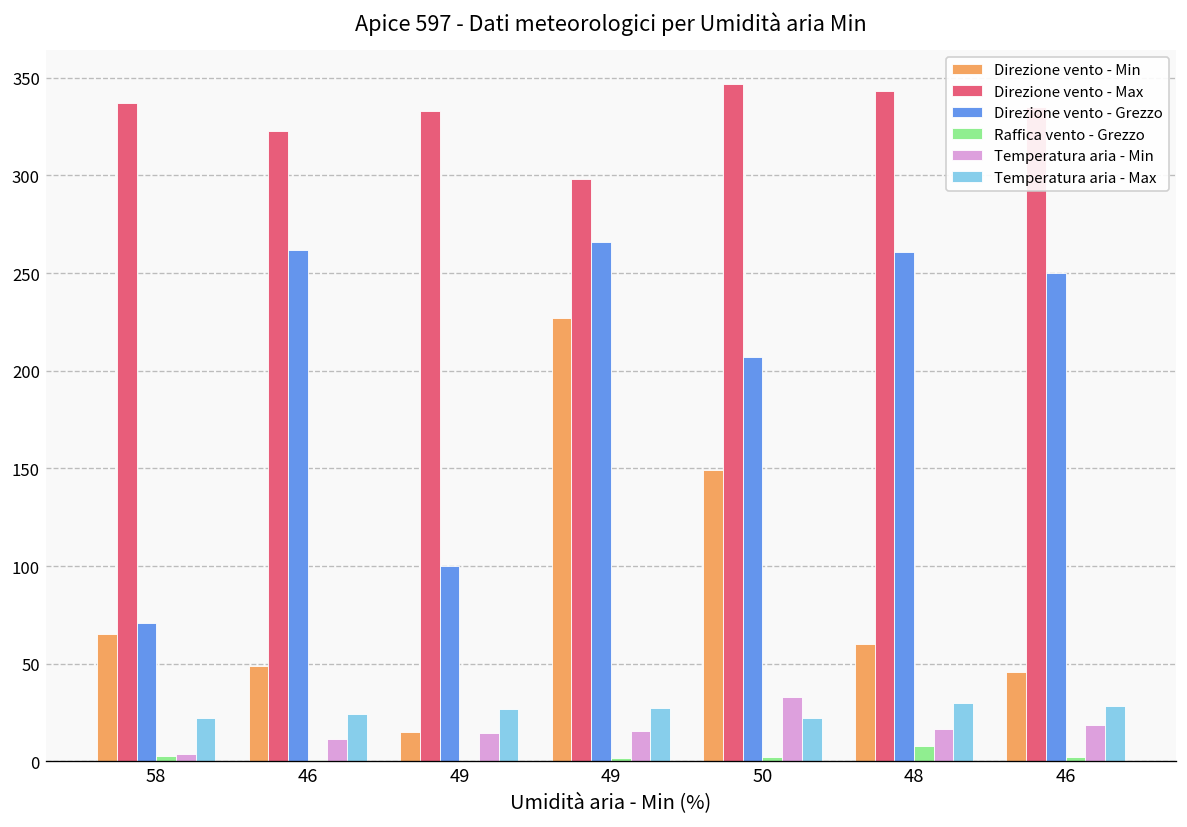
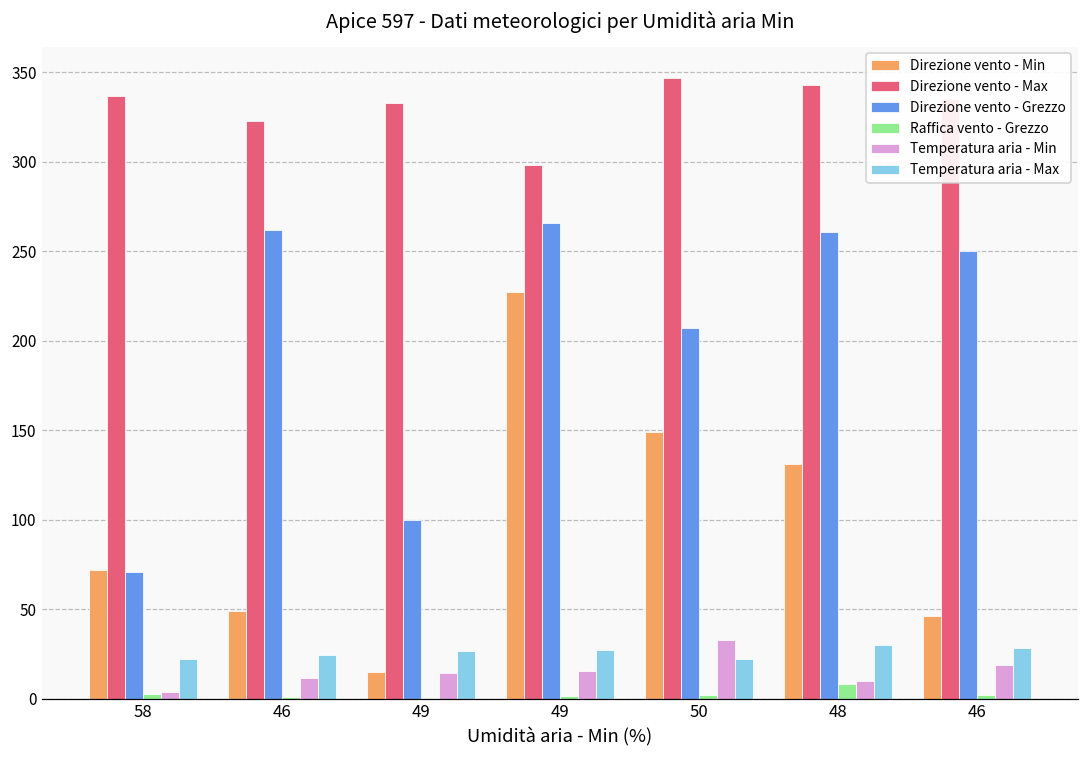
  {
    "Direzione vento - Min": {
-     "58": 65,
+     "58": 72,
      "50": 149,
-     "48": 60
+     "48": 131
    },
    "Direzione vento - Max": {
      "58": 337,
      "50": 347,
      "48": 343
    },
    "Direzione vento - Grezzo": {
      "58": 71,
      "50": 207,
      "48": 261
    },
    "Raffica vento - Grezzo": {
      "58": 3,
      "50": 2,
      "48": 8
    },
    "Temperatura aria - Min": {
      "58": 4,
      "50": 33,
-     "48": 17
+     "48": 10
    },
    "Temperatura aria - Max": {
      "58": 22,
      "50": 22,
      "48": 30
    }
  }
